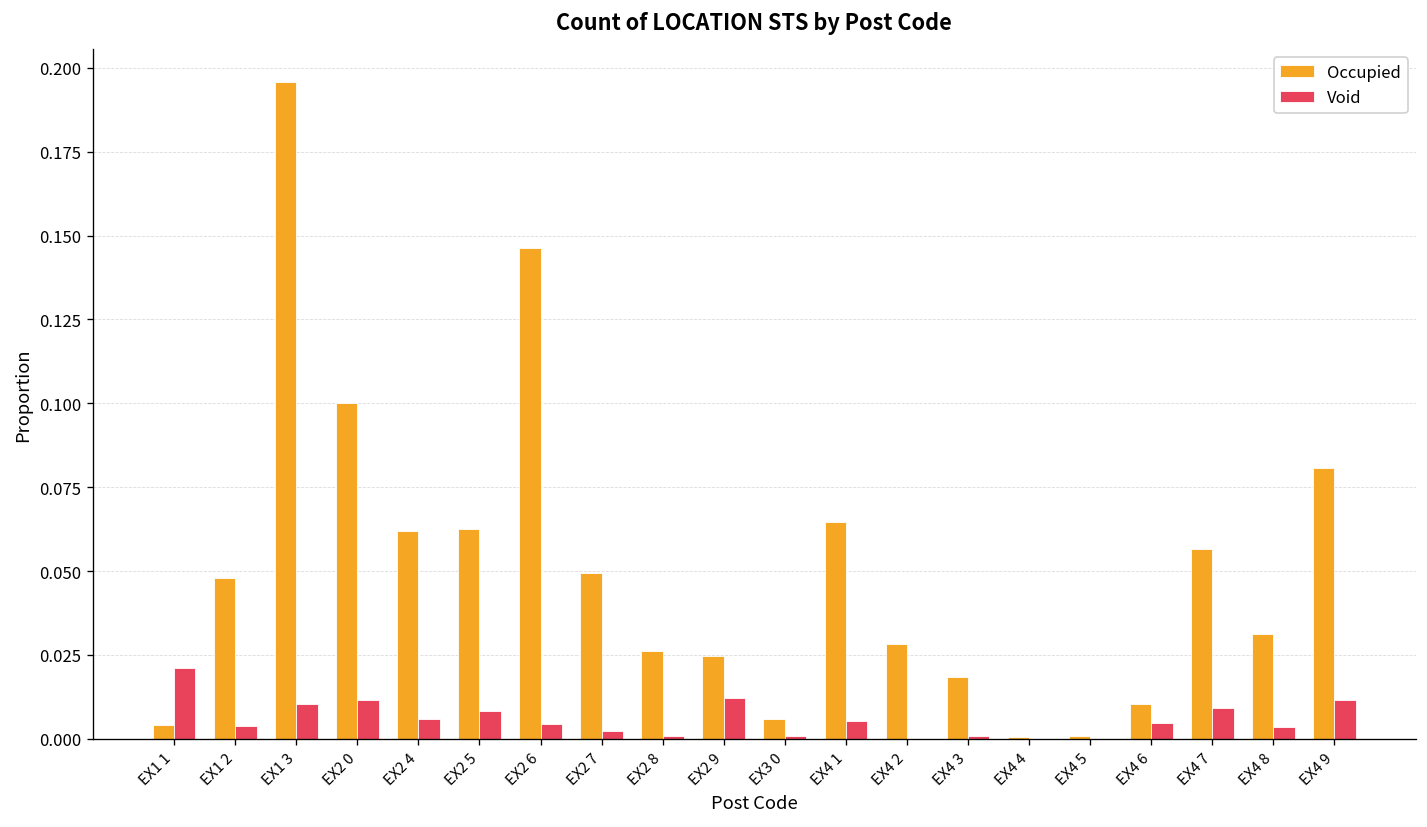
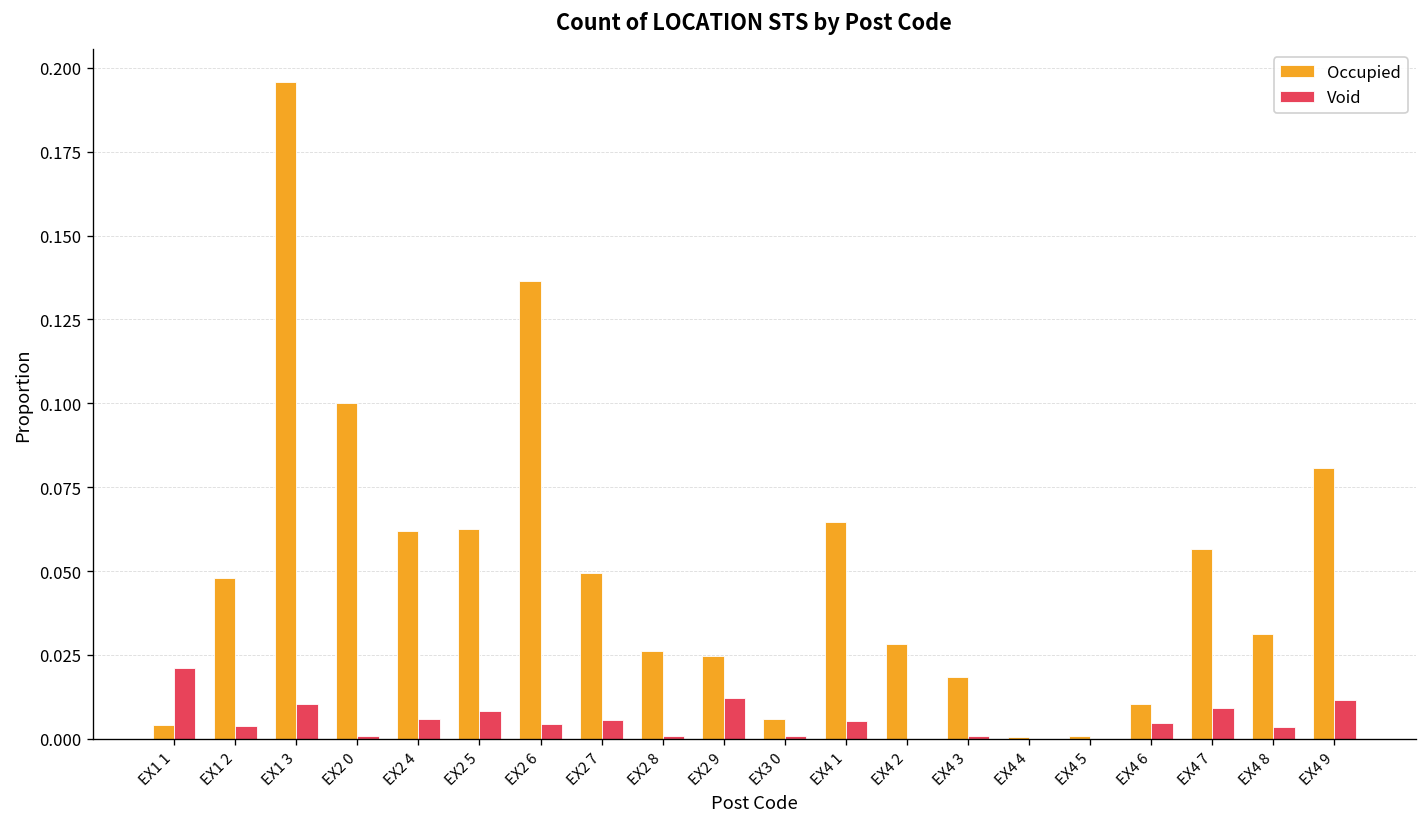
  {
    "Occupied": {
      "EX1 1": 0.004,
      "EX1 2": 0.048,
      "EX1 3": 0.196,
      "EX2 0": 0.100,
      "EX2 4": 0.062,
      "EX2 5": 0.063,
-     "EX2 6": 0.146,
+     "EX2 6": 0.137,
      "EX2 7": 0.049,
      "EX2 8": 0.026,
      "EX2 9": 0.025,
      "EX3 0": 0.006,
      "EX4 1": 0.065,
      "EX4 2": 0.028,
      "EX4 3": 0.018,
      "EX4 6": 0.010,
      "EX4 7": 0.056,
      "EX4 8": 0.031,
      "EX4 9": 0.081
    },
    "Void": {
      "EX1 1": 0.021,
      "EX1 2": 0.004,
      "EX1 3": 0.010,
-     "EX2 0": 0.011,
+     "EX2 0": 0.001,
      "EX2 4": 0.006,
      "EX2 5": 0.008,
      "EX2 6": 0.004,
-     "EX2 7": 0.002,
+     "EX2 7": 0.005,
      "EX2 9": 0.012,
      "EX4 1": 0.005,
      "EX4 2": 0.000,
      "EX4 4": 0.000,
      "EX4 5": 0.000,
      "EX4 6": 0.005,
      "EX4 7": 0.009,
      "EX4 8": 0.004,
      "EX4 9": 0.012
    }
  }
